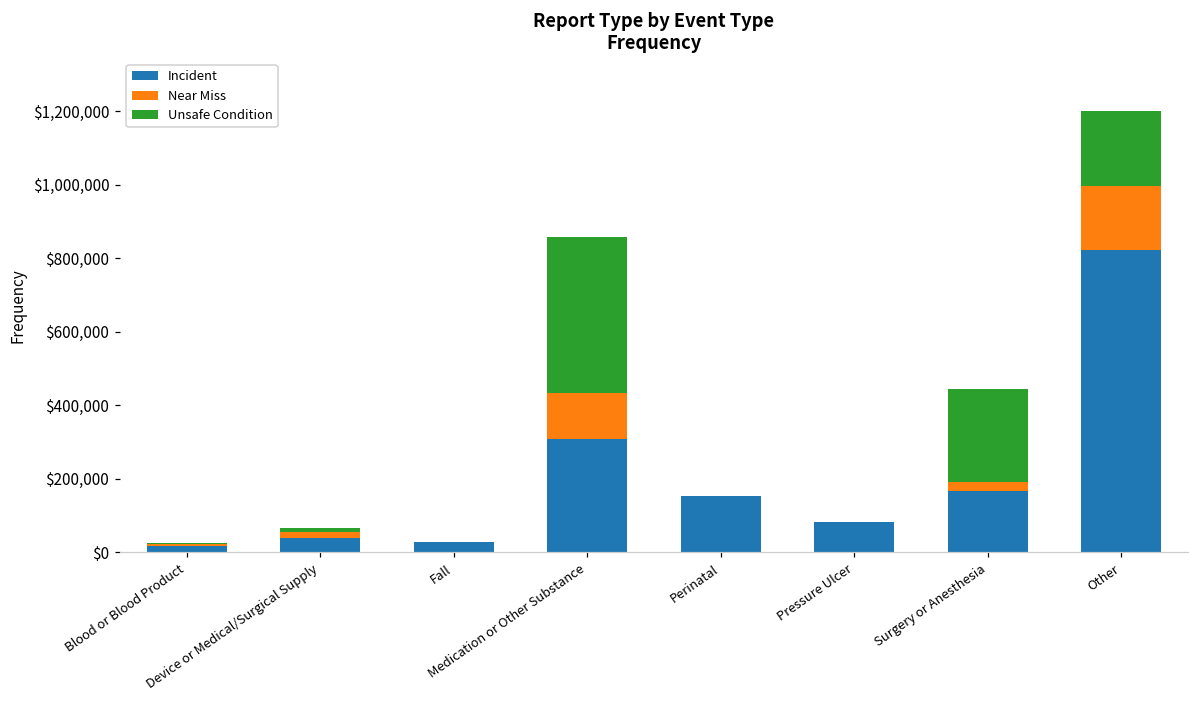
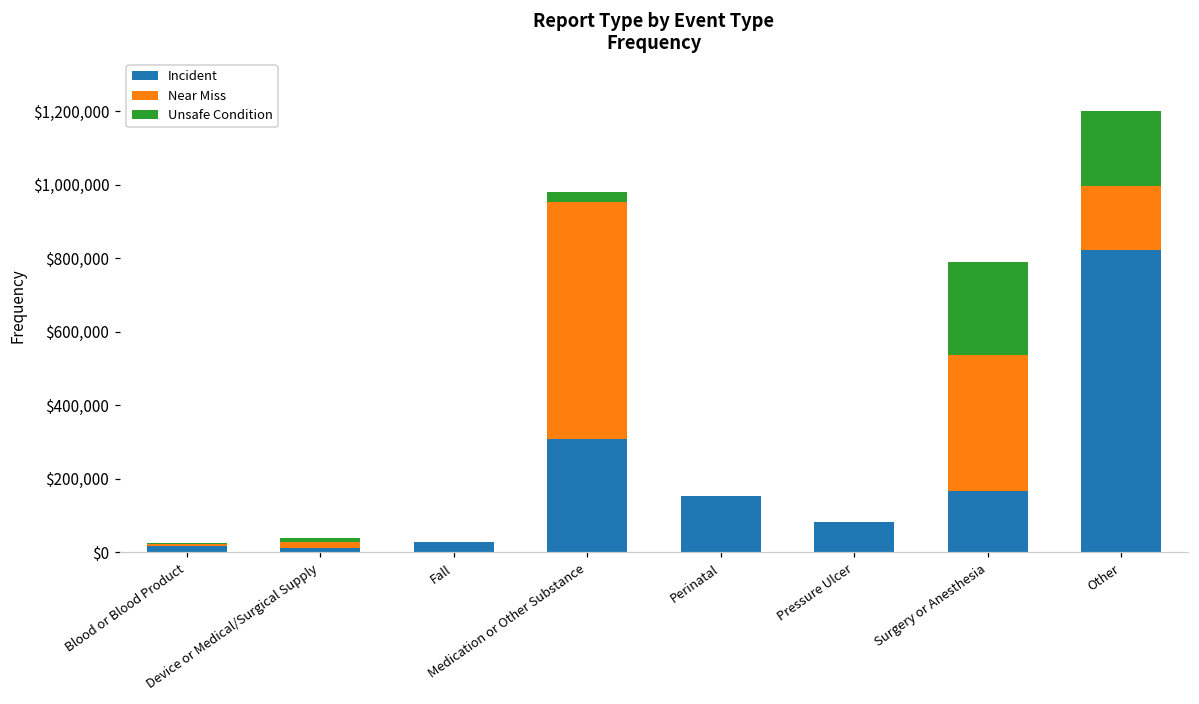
  {
    "Incident": {
      "Blood or Blood Product": "$20,000",
-     "Device or Medical/Surgical Supply": "$40,000",
+     "Device or Medical/Surgical Supply": "$10,000",
      "Fall": "$30,000",
      "Medication or Other Substance": "$310,000",
      "Perinatal": "$150,000",
      "Pressure Ulcer": "$80,000",
      "Surgery or Anesthesia": "$170,000",
      "Other": "$820,000"
    },
    "Near Miss": {
      "Device or Medical/Surgical Supply": "$20,000",
      "Fall": "$0",
-     "Medication or Other Substance": "$120,000",
+     "Medication or Other Substance": "$640,000",
      "Perinatal": "$0",
      "Pressure Ulcer": "$0",
-     "Surgery or Anesthesia": "$30,000",
+     "Surgery or Anesthesia": "$370,000",
      "Other": "$170,000"
    },
    "Unsafe Condition": {
      "Device or Medical/Surgical Supply": "$10,000",
      "Fall": "$0",
-     "Medication or Other Substance": "$420,000",
+     "Medication or Other Substance": "$30,000",
      "Perinatal": "$0",
      "Pressure Ulcer": "$0",
      "Surgery or Anesthesia": "$250,000",
      "Other": "$200,000"
    }
  }
